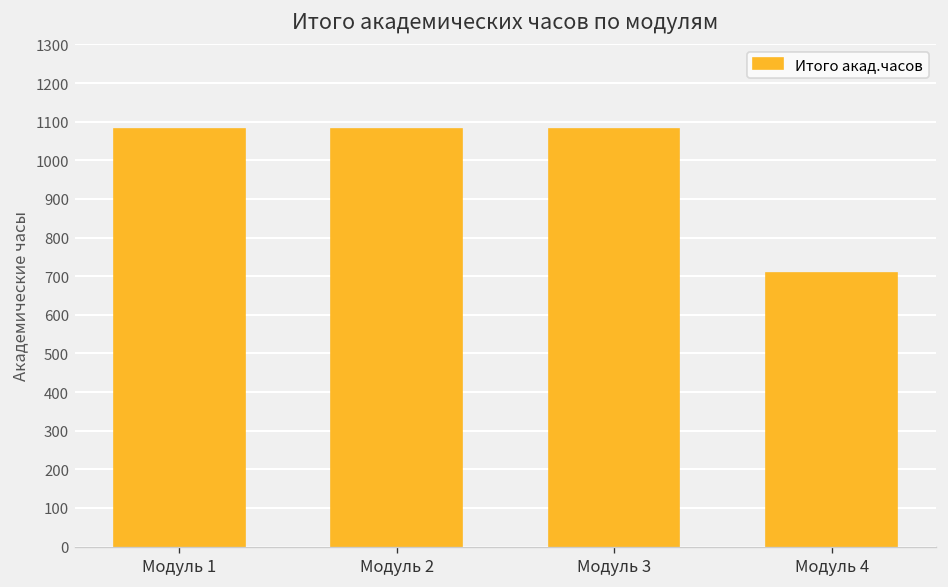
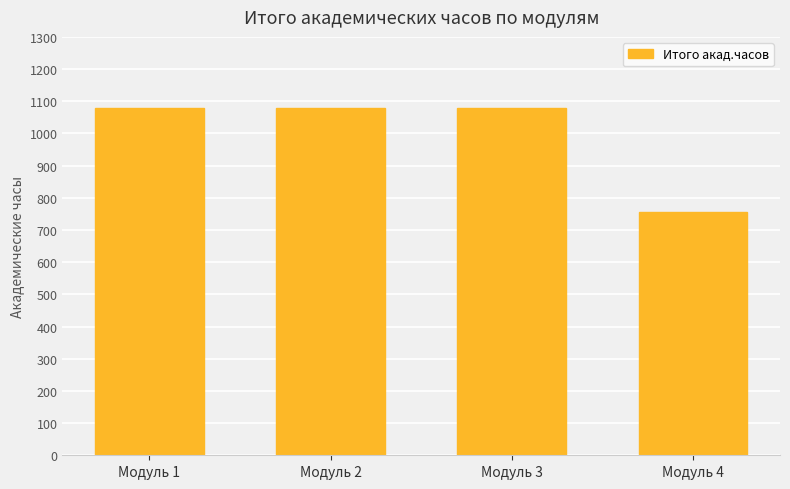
  {
    "Модуль 1": 1080,
    "Модуль 2": 1080,
    "Модуль 3": 1080,
-   "Модуль 4": 710
+   "Модуль 4": 760
  }
